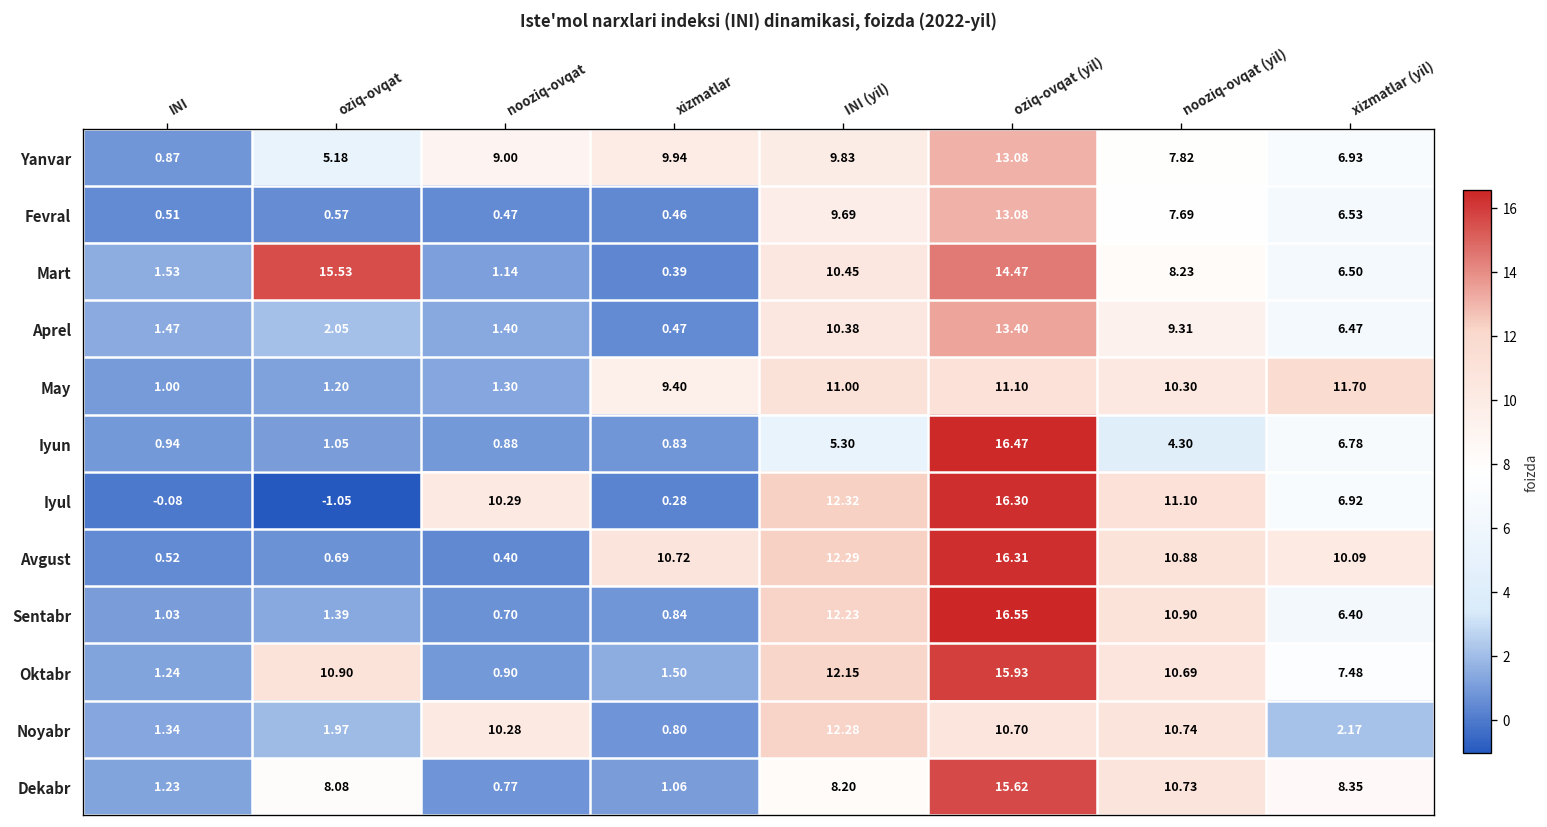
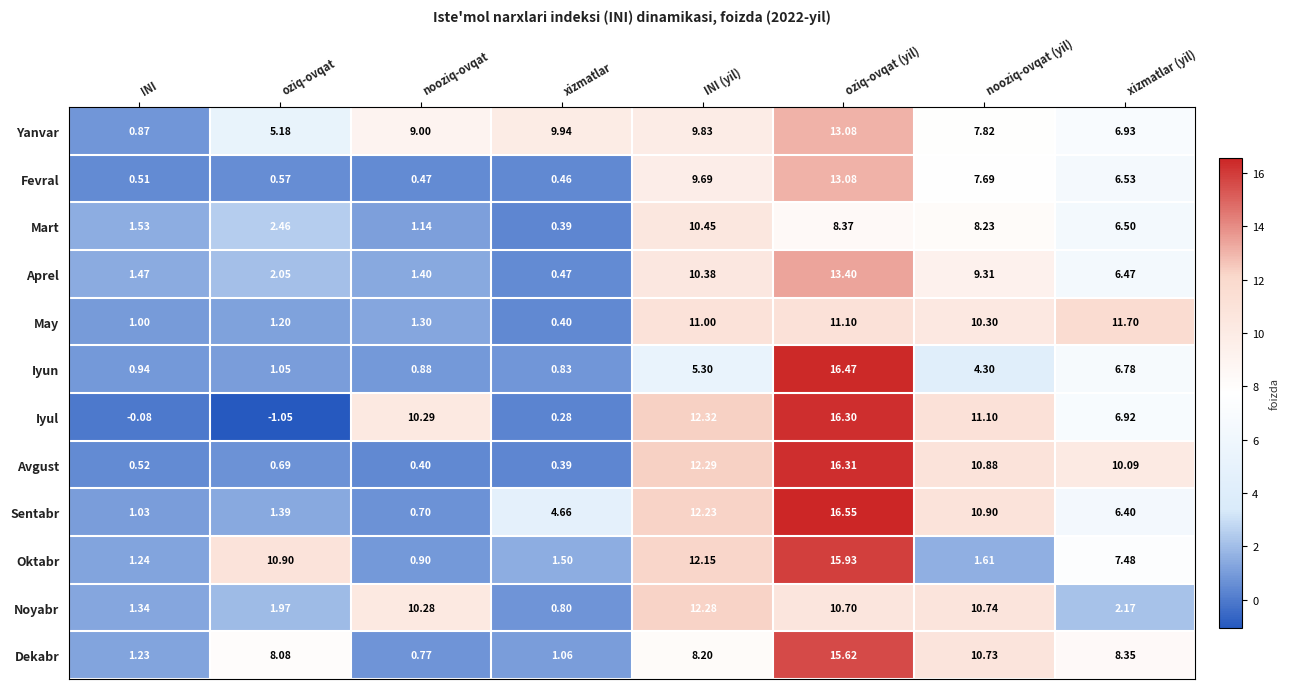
  {
    "Yanvar": {
      "INI": 0.87,
      "oziq-ovqat": 5.18,
      "nooziq-ovqat": 9.00,
      "xizmatlar": 9.94,
      "INI (yil)": 9.83,
      "oziq-ovqat (yil)": 13.08,
      "nooziq-ovqat (yil)": 7.82,
      "xizmatlar (yil)": 6.93
    },
    "Fevral": {
      "INI": 0.51,
      "oziq-ovqat": 0.57,
      "nooziq-ovqat": 0.47,
      "xizmatlar": 0.46,
      "INI (yil)": 9.69,
      "oziq-ovqat (yil)": 13.08,
      "nooziq-ovqat (yil)": 7.69,
      "xizmatlar (yil)": 6.53
    },
    "Mart": {
      "INI": 1.53,
-     "oziq-ovqat": 15.53,
+     "oziq-ovqat": 2.46,
      "nooziq-ovqat": 1.14,
      "xizmatlar": 0.39,
      "INI (yil)": 10.45,
-     "oziq-ovqat (yil)": 14.47,
+     "oziq-ovqat (yil)": 8.37,
      "nooziq-ovqat (yil)": 8.23,
      "xizmatlar (yil)": 6.50
    },
    "Aprel": {
      "INI": 1.47,
      "oziq-ovqat": 2.05,
      "nooziq-ovqat": 1.40,
      "xizmatlar": 0.47,
      "INI (yil)": 10.38,
      "oziq-ovqat (yil)": 13.40,
      "nooziq-ovqat (yil)": 9.31,
      "xizmatlar (yil)": 6.47
    },
    "May": {
      "INI": 1.00,
      "oziq-ovqat": 1.20,
      "nooziq-ovqat": 1.30,
-     "xizmatlar": 9.40,
+     "xizmatlar": 0.40,
      "INI (yil)": 11.00,
      "oziq-ovqat (yil)": 11.10,
      "nooziq-ovqat (yil)": 10.30,
      "xizmatlar (yil)": 11.70
    },
    "Iyun": {
      "INI": 0.94,
      "oziq-ovqat": 1.05,
      "nooziq-ovqat": 0.88,
      "xizmatlar": 0.83,
      "INI (yil)": 5.30,
      "oziq-ovqat (yil)": 16.47,
      "nooziq-ovqat (yil)": 4.30,
      "xizmatlar (yil)": 6.78
    },
    "Iyul": {
      "INI": -0.08,
      "oziq-ovqat": -1.05,
      "nooziq-ovqat": 10.29,
      "xizmatlar": 0.28,
      "INI (yil)": 12.32,
      "oziq-ovqat (yil)": 16.30,
      "nooziq-ovqat (yil)": 11.10,
      "xizmatlar (yil)": 6.92
    },
    "Avgust": {
      "INI": 0.52,
      "oziq-ovqat": 0.69,
      "nooziq-ovqat": 0.40,
-     "xizmatlar": 10.72,
+     "xizmatlar": 0.39,
      "INI (yil)": 12.29,
      "oziq-ovqat (yil)": 16.31,
      "nooziq-ovqat (yil)": 10.88,
      "xizmatlar (yil)": 10.09
    },
    "Sentabr": {
      "INI": 1.03,
      "oziq-ovqat": 1.39,
      "nooziq-ovqat": 0.70,
-     "xizmatlar": 0.84,
+     "xizmatlar": 4.66,
      "INI (yil)": 12.23,
      "oziq-ovqat (yil)": 16.55,
      "nooziq-ovqat (yil)": 10.90,
      "xizmatlar (yil)": 6.40
    },
    "Oktabr": {
      "INI": 1.24,
      "oziq-ovqat": 10.90,
      "nooziq-ovqat": 0.90,
      "xizmatlar": 1.50,
      "INI (yil)": 12.15,
      "oziq-ovqat (yil)": 15.93,
-     "nooziq-ovqat (yil)": 10.69,
+     "nooziq-ovqat (yil)": 1.61,
      "xizmatlar (yil)": 7.48
    },
    "Noyabr": {
      "INI": 1.34,
      "oziq-ovqat": 1.97,
      "nooziq-ovqat": 10.28,
      "xizmatlar": 0.80,
      "INI (yil)": 12.28,
      "oziq-ovqat (yil)": 10.70,
      "nooziq-ovqat (yil)": 10.74,
      "xizmatlar (yil)": 2.17
    },
    "Dekabr": {
      "INI": 1.23,
      "oziq-ovqat": 8.08,
      "nooziq-ovqat": 0.77,
      "xizmatlar": 1.06,
      "INI (yil)": 8.20,
      "oziq-ovqat (yil)": 15.62,
      "nooziq-ovqat (yil)": 10.73,
      "xizmatlar (yil)": 8.35
    }
  }
